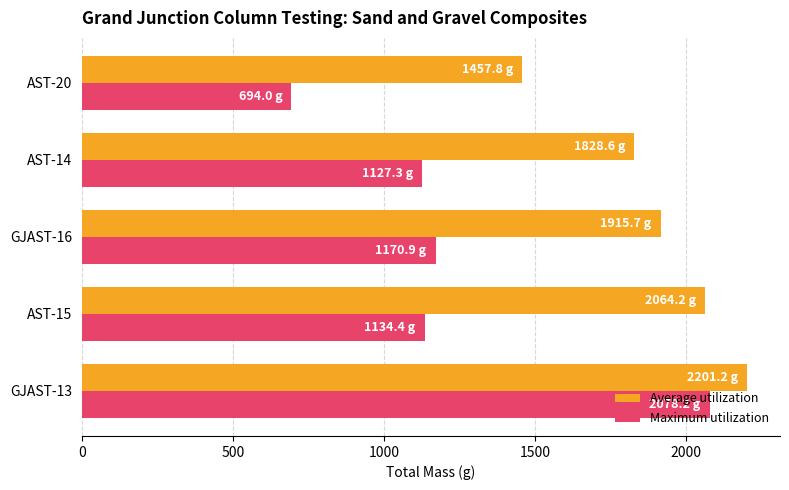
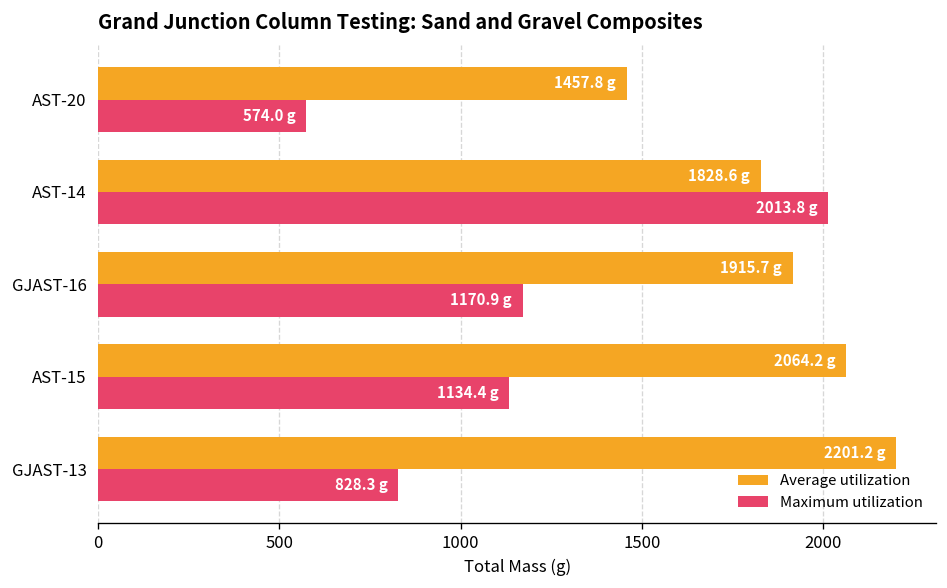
  {
    "Average utilization": {
      "AST-20": 1457.8,
      "AST-14": 1828.6,
      "GJAST-16": 1915.7,
      "AST-15": 2064.2,
      "GJAST-13": 2201.2
    },
    "Maximum utilization": {
-     "AST-20": 694.0,
-     "AST-14": 1127.3,
+     "AST-20": 574.0,
+     "AST-14": 2013.8,
      "GJAST-16": 1170.9,
      "AST-15": 1134.4,
-     "GJAST-13": 2078.2
+     "GJAST-13": 828.3
    }
  }
